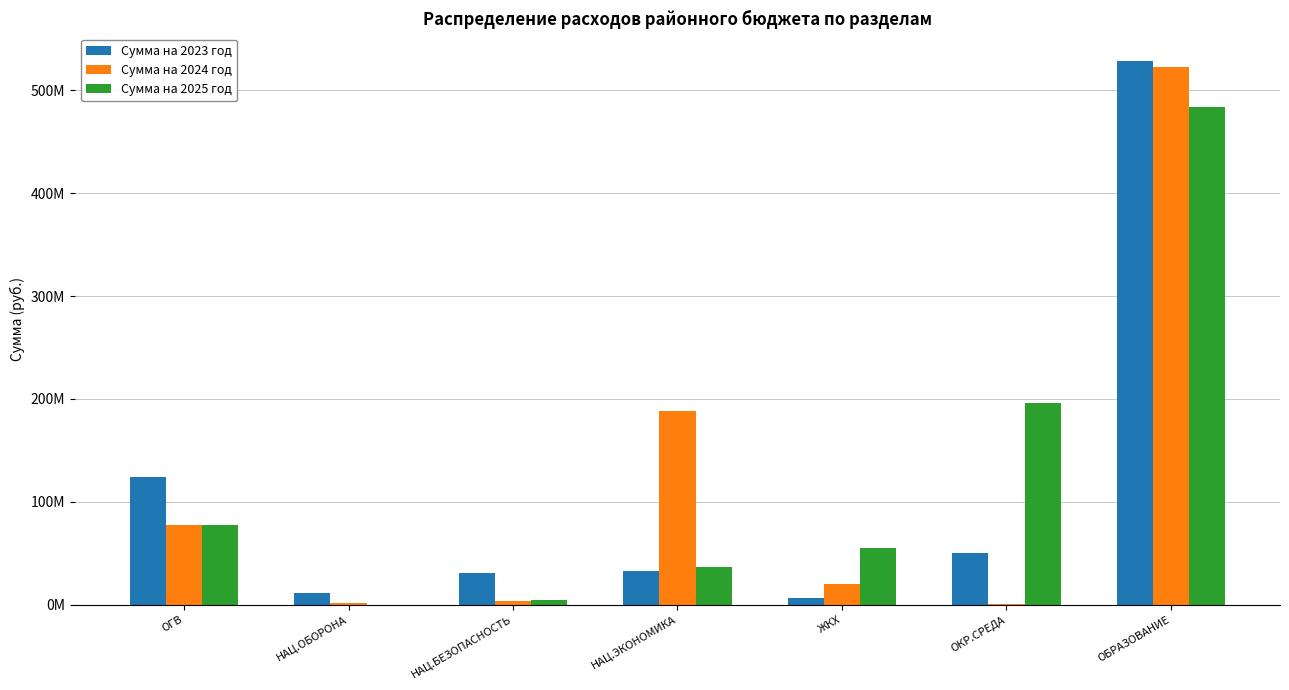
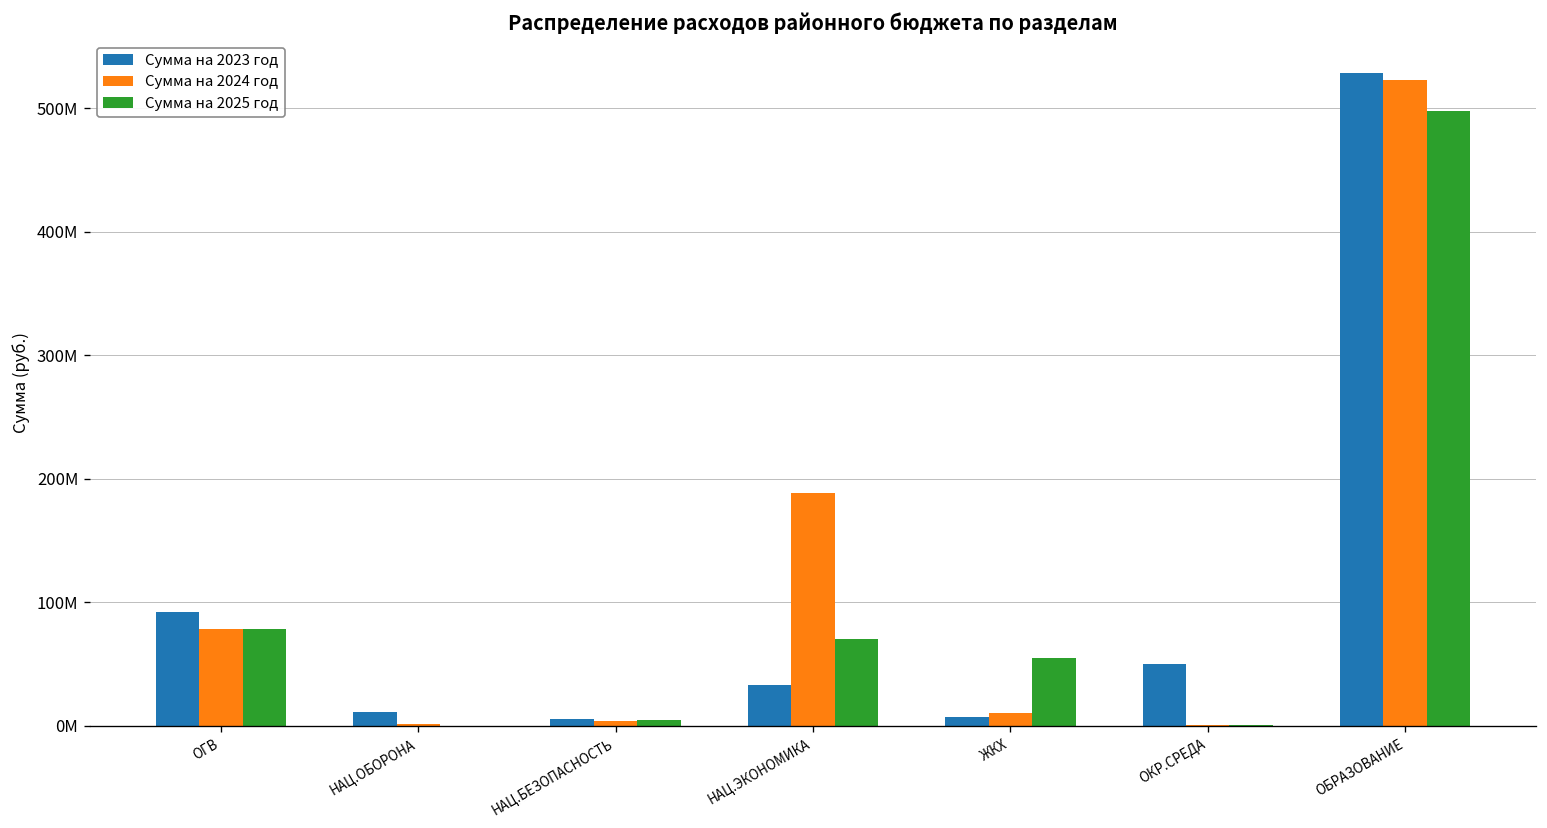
  {
    "Сумма на 2023 год": {
-     "ОГВ": 124000000,
+     "ОГВ": 92000000,
      "НАЦ.ОБОРОНА": 11000000,
-     "НАЦ.БЕЗОПАСНОСТЬ": 31000000,
+     "НАЦ.БЕЗОПАСНОСТЬ": 6000000,
      "НАЦ.ЭКОНОМИКА": 33000000,
      "ЖКХ": 7000000,
      "ОКР.СРЕДА": 50000000,
      "ОБРАЗОВАНИЕ": 529000000
    },
    "Сумма на 2024 год": {
      "ОГВ": 78000000,
      "НАЦ.БЕЗОПАСНОСТЬ": 4000000,
      "НАЦ.ЭКОНОМИКА": 189000000,
-     "ЖКХ": 20000000,
+     "ЖКХ": 11000000,
      "ОБРАЗОВАНИЕ": 523000000
    },
    "Сумма на 2025 год": {
      "ОГВ": 78000000,
      "НАЦ.ОБОРОНА": 0,
      "НАЦ.БЕЗОПАСНОСТЬ": 4000000,
-     "НАЦ.ЭКОНОМИКА": 37000000,
+     "НАЦ.ЭКОНОМИКА": 70000000,
      "ЖКХ": 55000000,
-     "ОКР.СРЕДА": 196000000,
-     "ОБРАЗОВАНИЕ": 483000000
+     "ОКР.СРЕДА": 1000000,
+     "ОБРАЗОВАНИЕ": 497000000
    }
  }
